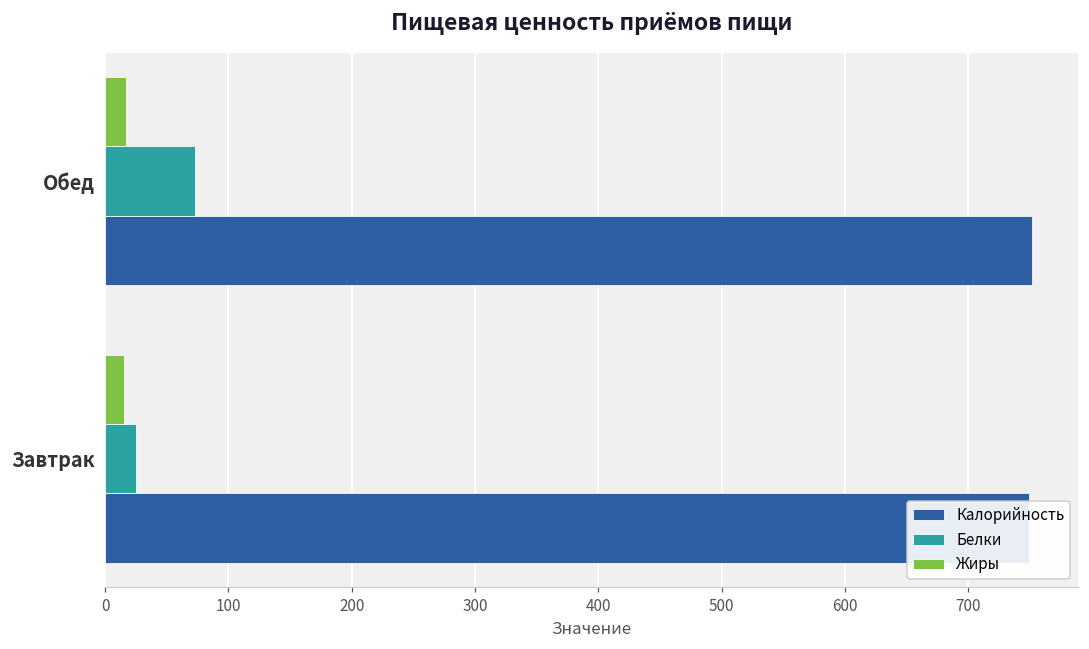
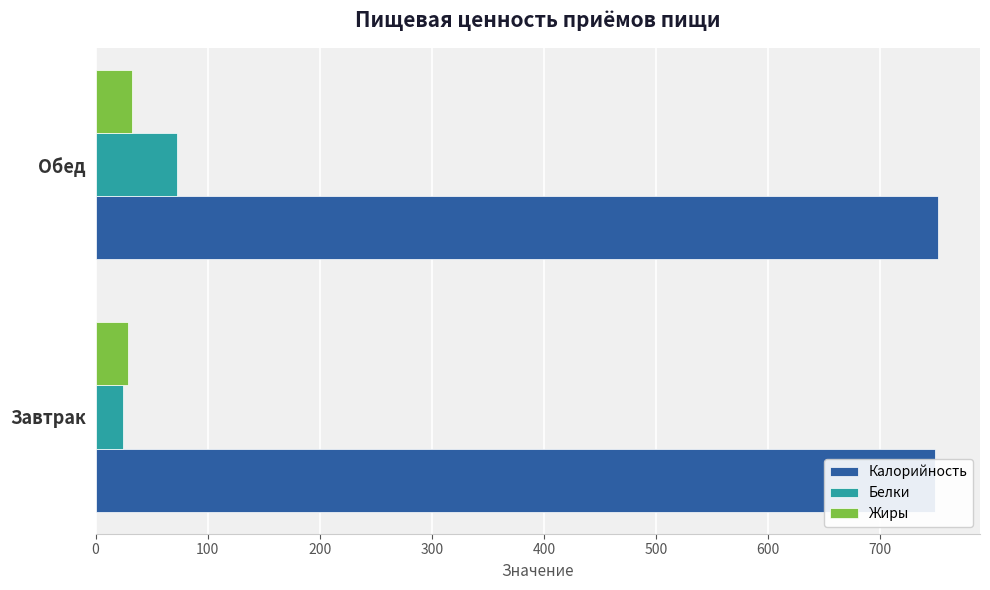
  {
    "Калорийность": {
      "Обед": 751
    },
    "Белки": {
      "Обед": 73,
      "Завтрак": 25
    },
    "Жиры": {
-     "Обед": 17,
-     "Завтрак": 15
+     "Обед": 32,
+     "Завтрак": 29
    }
  }
